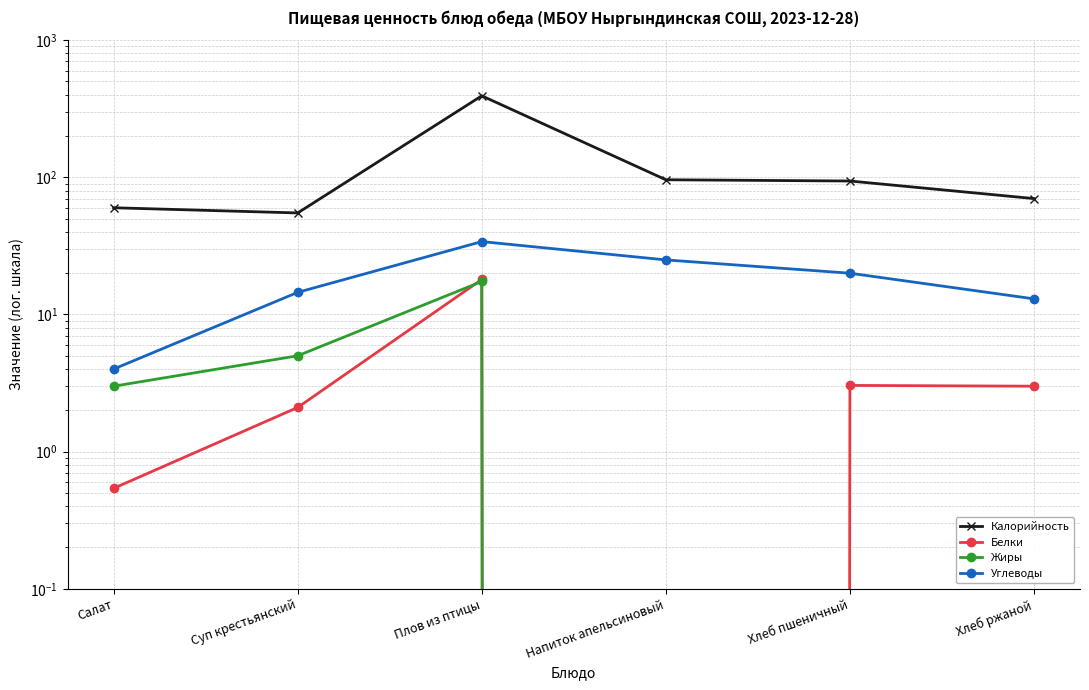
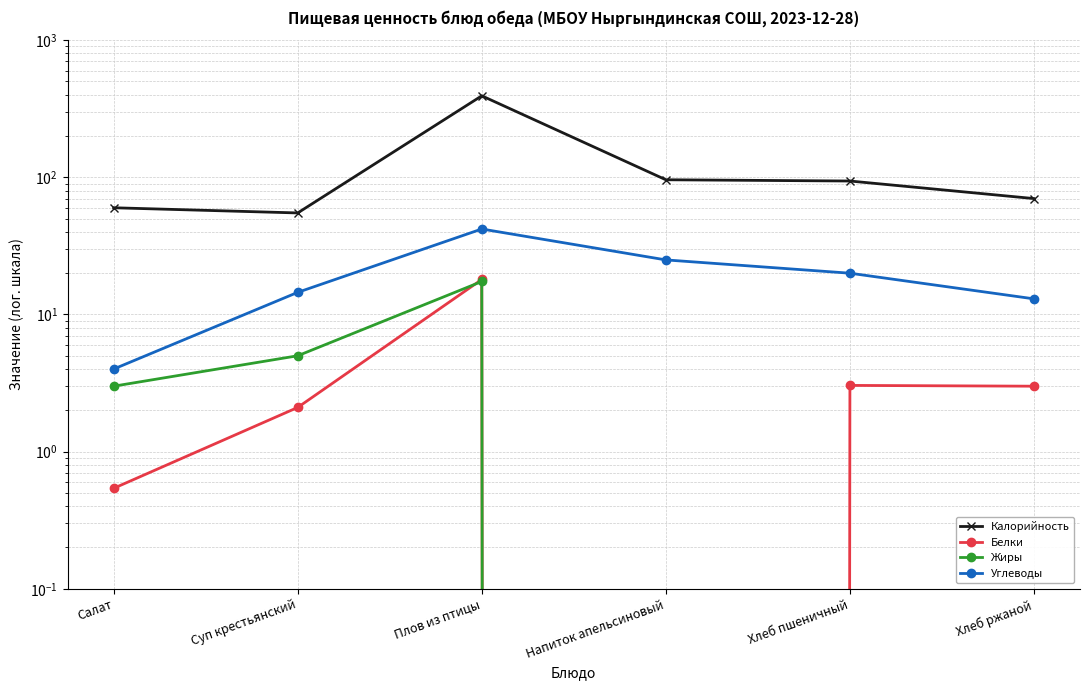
  {
    "Калорийность": {
      "Салат": 60,
      "Суп крестьянский": 55,
      "Плов из птицы": 390,
      "Напиток апельсиновый": 100,
      "Хлеб пшеничный": 90,
      "Хлеб ржаной": 70
    },
    "Белки": {
      "Салат": 0.54,
      "Суп крестьянский": 2.1,
      "Хлеб пшеничный": 3,
      "Хлеб ржаной": 3
    },
    "Жиры": {
      "Салат": 3,
      "Суп крестьянский": 5
    },
    "Углеводы": {
      "Салат": 4,
      "Суп крестьянский": 15,
-     "Плов из птицы": 34,
+     "Плов из птицы": 42,
      "Напиток апельсиновый": 25,
      "Хлеб пшеничный": 20,
      "Хлеб ржаной": 13
    }
  }
